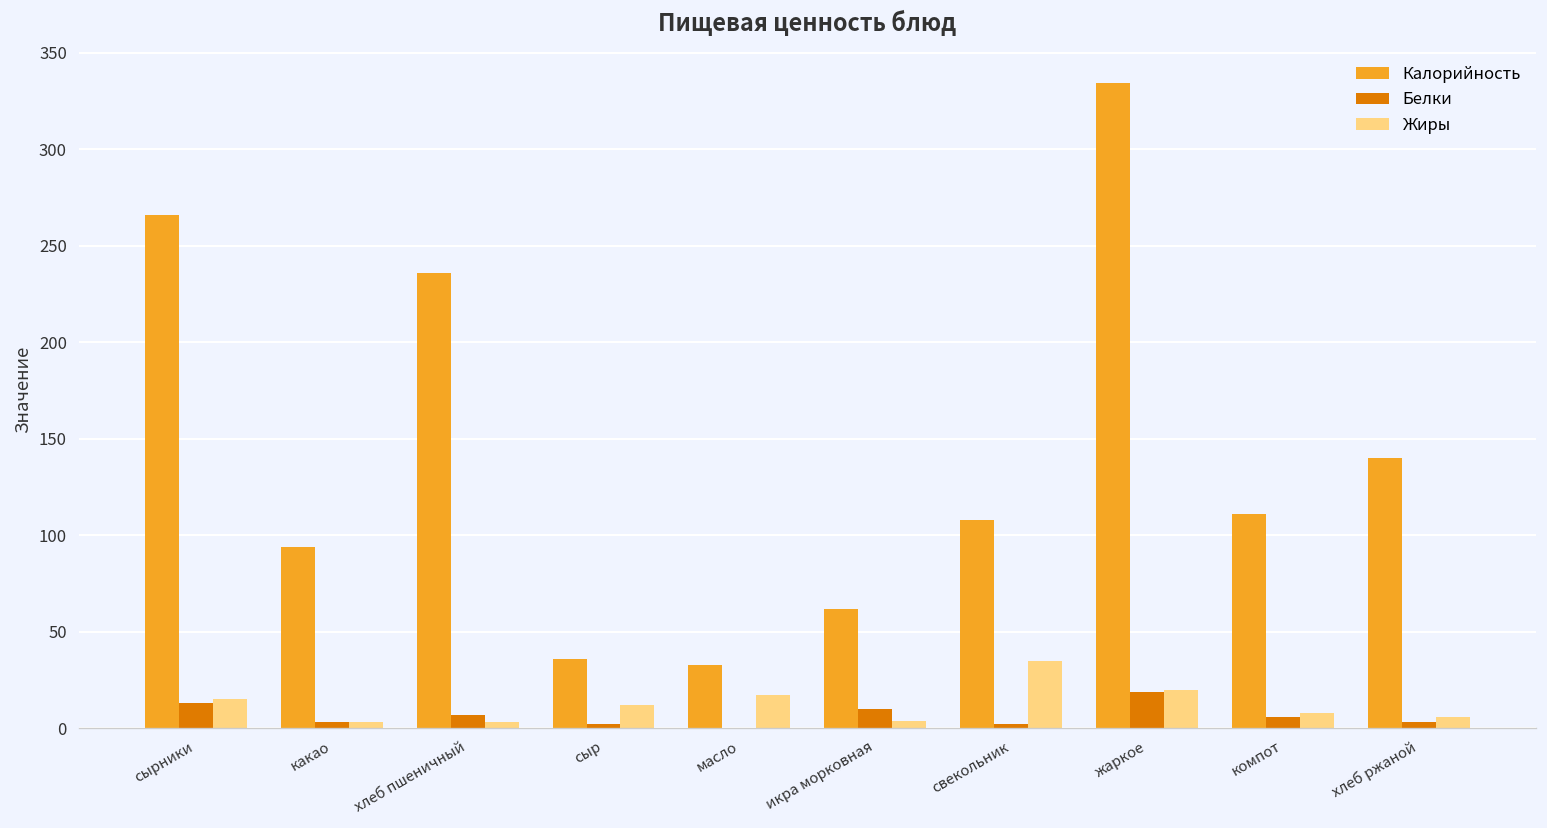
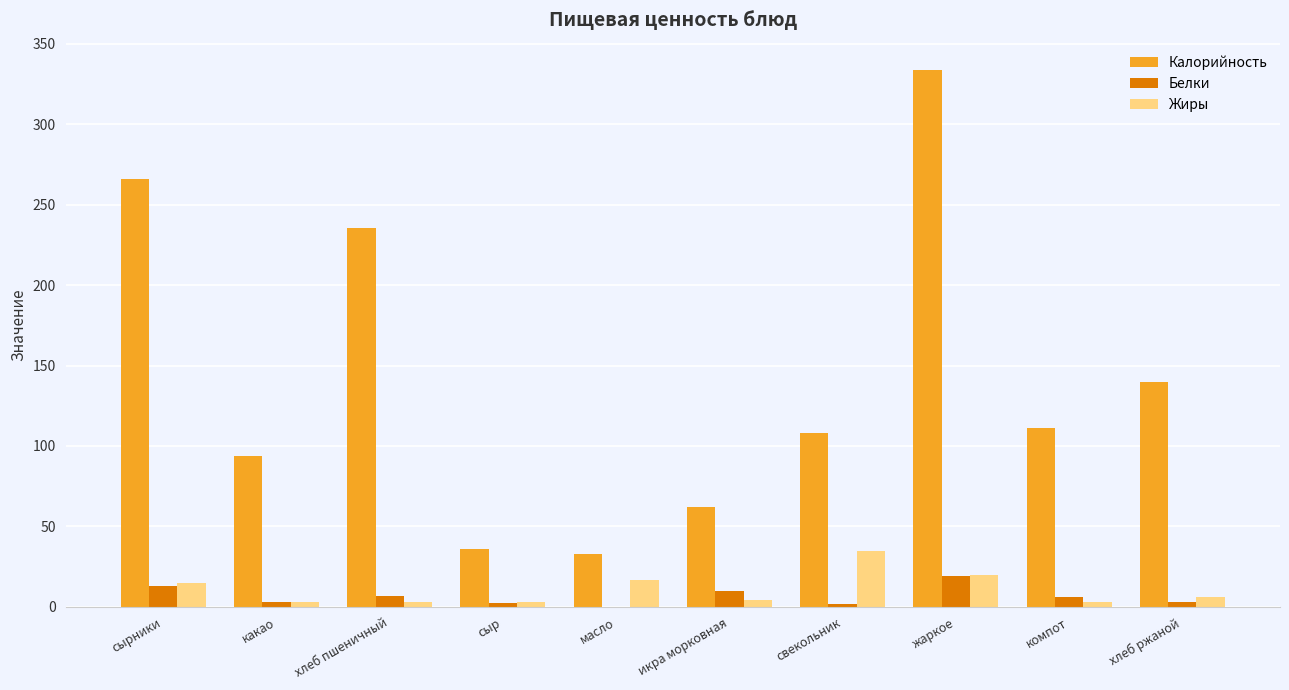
  {
    "Жиры": {
      "сырники": 15,
      "какао": 3,
      "хлеб пшеничный": 3,
-     "сыр": 12,
+     "сыр": 3,
      "масло": 17,
      "икра морковная": 4,
      "свекольник": 35,
      "жаркое": 20,
-     "компот": 8,
+     "компот": 3,
      "хлеб ржаной": 6
    }
  }
